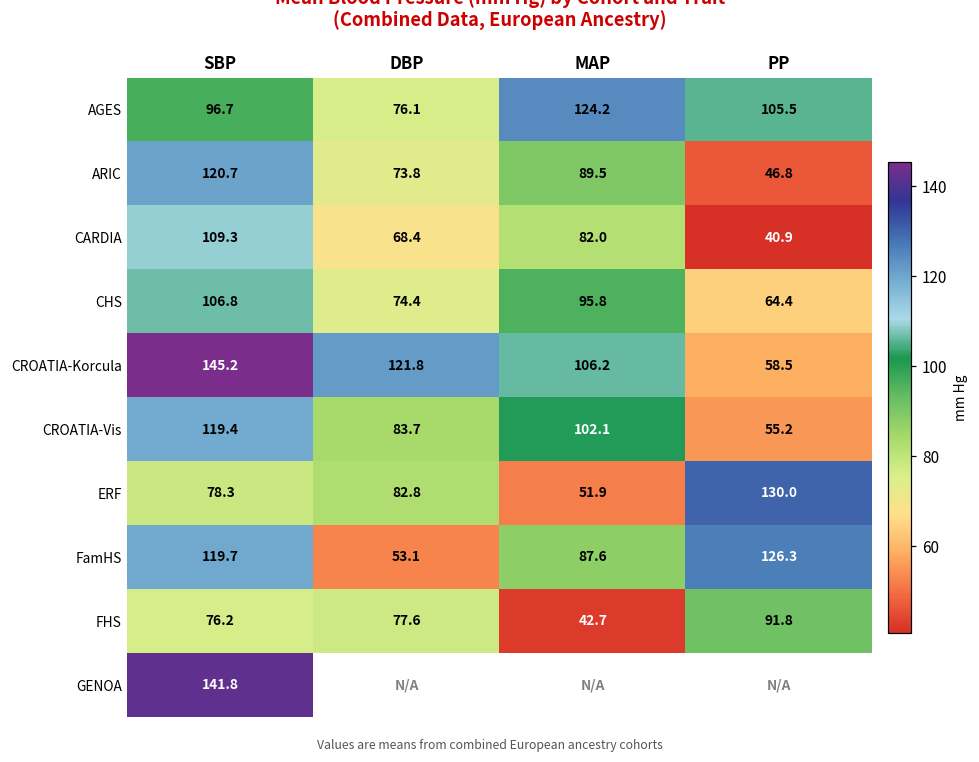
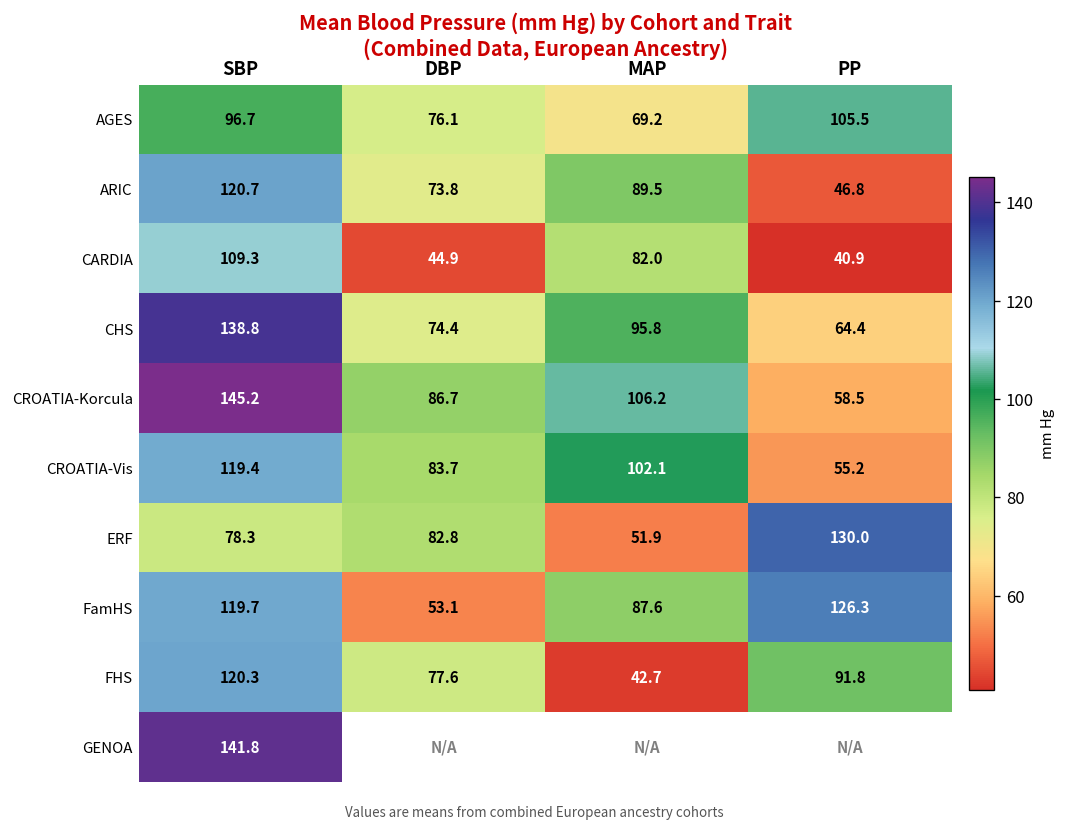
  {
    "AGES": {
      "SBP": 96.7,
      "DBP": 76.1,
-     "MAP": 124.2,
+     "MAP": 69.2,
      "PP": 105.5
    },
    "ARIC": {
      "SBP": 120.7,
      "DBP": 73.8,
      "MAP": 89.5,
      "PP": 46.8
    },
    "CARDIA": {
      "SBP": 109.3,
-     "DBP": 68.4,
+     "DBP": 44.9,
      "MAP": 82.0,
      "PP": 40.9
    },
    "CHS": {
-     "SBP": 106.8,
+     "SBP": 138.8,
      "DBP": 74.4,
      "MAP": 95.8,
      "PP": 64.4
    },
    "CROATIA-Korcula": {
      "SBP": 145.2,
-     "DBP": 121.8,
+     "DBP": 86.7,
      "MAP": 106.2,
      "PP": 58.5
    },
    "CROATIA-Vis": {
      "SBP": 119.4,
      "DBP": 83.7,
      "MAP": 102.1,
      "PP": 55.2
    },
    "ERF": {
      "SBP": 78.3,
      "DBP": 82.8,
      "MAP": 51.9,
      "PP": 130.0
    },
    "FamHS": {
      "SBP": 119.7,
      "DBP": 53.1,
      "MAP": 87.6,
      "PP": 126.3
    },
    "FHS": {
-     "SBP": 76.2,
+     "SBP": 120.3,
      "DBP": 77.6,
      "MAP": 42.7,
      "PP": 91.8
    },
    "GENOA": {
      "SBP": 141.8
    }
  }
